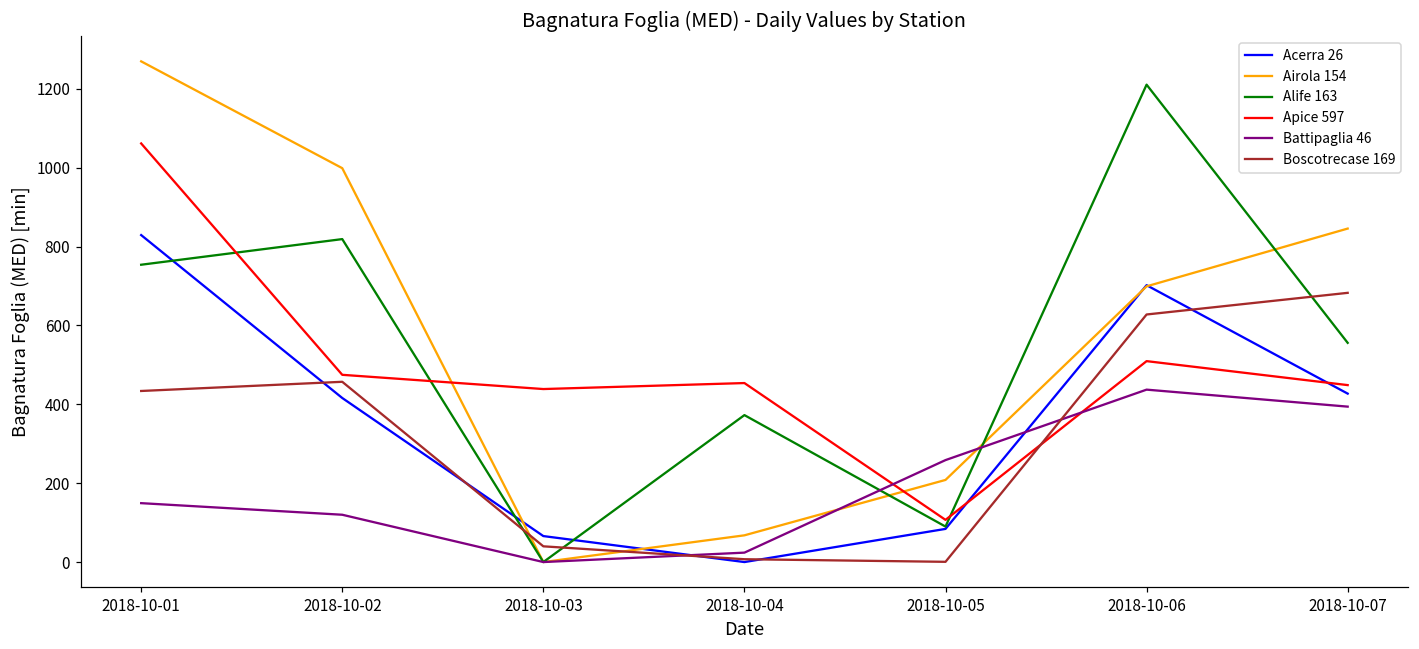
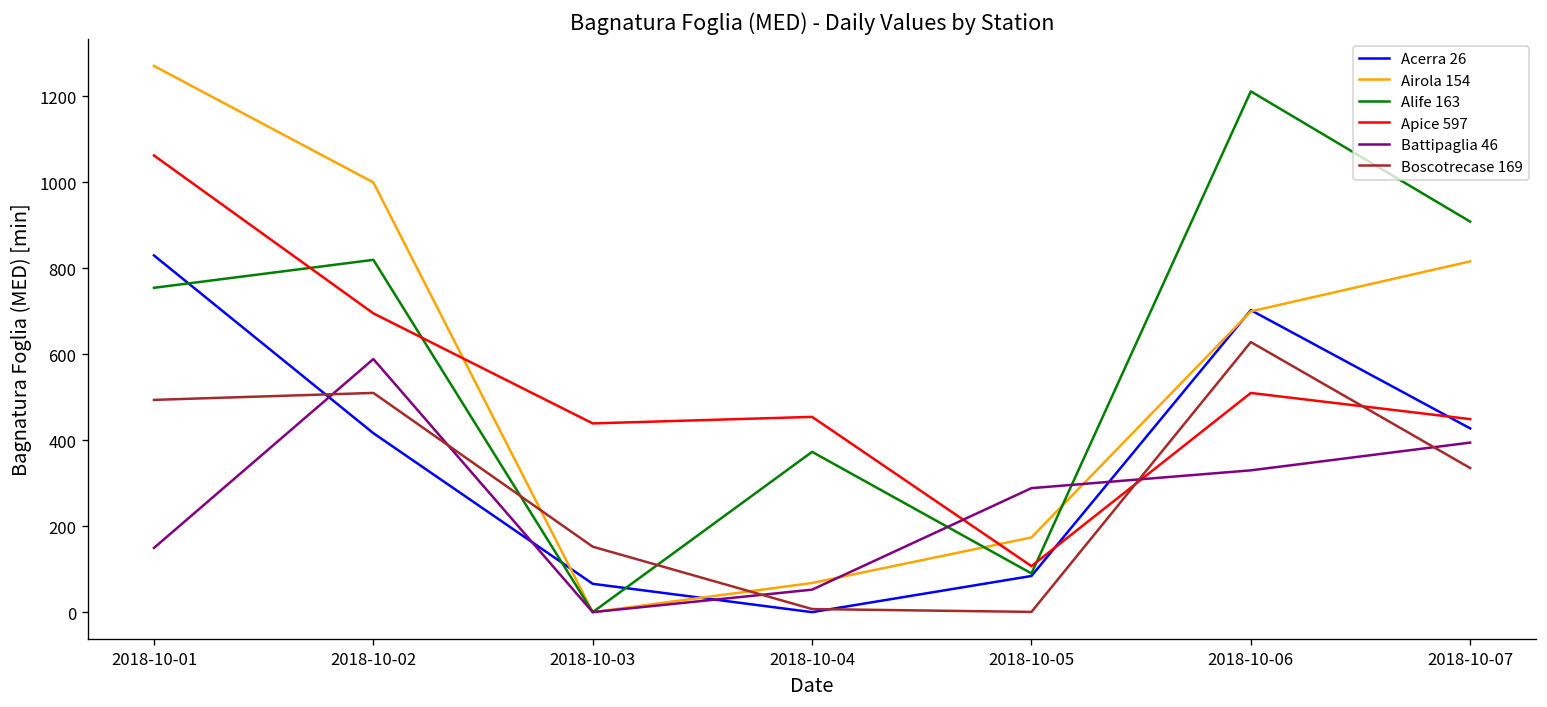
  {
    "Acerra 26": {
      "2018-10-01": 830,
      "2018-10-02": 420,
      "2018-10-03": 70,
      "2018-10-04": 0,
      "2018-10-07": 430
    },
    "Airola 154": {
      "2018-10-01": 1270,
      "2018-10-02": 1000,
      "2018-10-04": 70,
-     "2018-10-05": 210,
-     "2018-10-07": 850
+     "2018-10-05": 170,
+     "2018-10-07": 820
    },
    "Alife 163": {
      "2018-10-01": 750,
      "2018-10-02": 820,
      "2018-10-04": 370,
      "2018-10-06": 1210,
-     "2018-10-07": 560
+     "2018-10-07": 910
    },
    "Apice 597": {
      "2018-10-01": 1060,
-     "2018-10-02": 470,
+     "2018-10-02": 690,
      "2018-10-03": 440,
      "2018-10-04": 450,
      "2018-10-05": 110,
      "2018-10-06": 510,
      "2018-10-07": 450
    },
    "Battipaglia 46": {
      "2018-10-01": 150,
-     "2018-10-02": 120,
-     "2018-10-04": 20,
-     "2018-10-05": 260,
-     "2018-10-06": 440,
+     "2018-10-02": 590,
+     "2018-10-04": 50,
+     "2018-10-05": 290,
+     "2018-10-06": 330,
      "2018-10-07": 390
    },
    "Boscotrecase 169": {
-     "2018-10-01": 430,
-     "2018-10-02": 460,
-     "2018-10-03": 40,
+     "2018-10-01": 490,
+     "2018-10-02": 510,
+     "2018-10-03": 150,
      "2018-10-04": 10,
      "2018-10-05": 0,
      "2018-10-06": 630,
-     "2018-10-07": 680
+     "2018-10-07": 340
    }
  }
